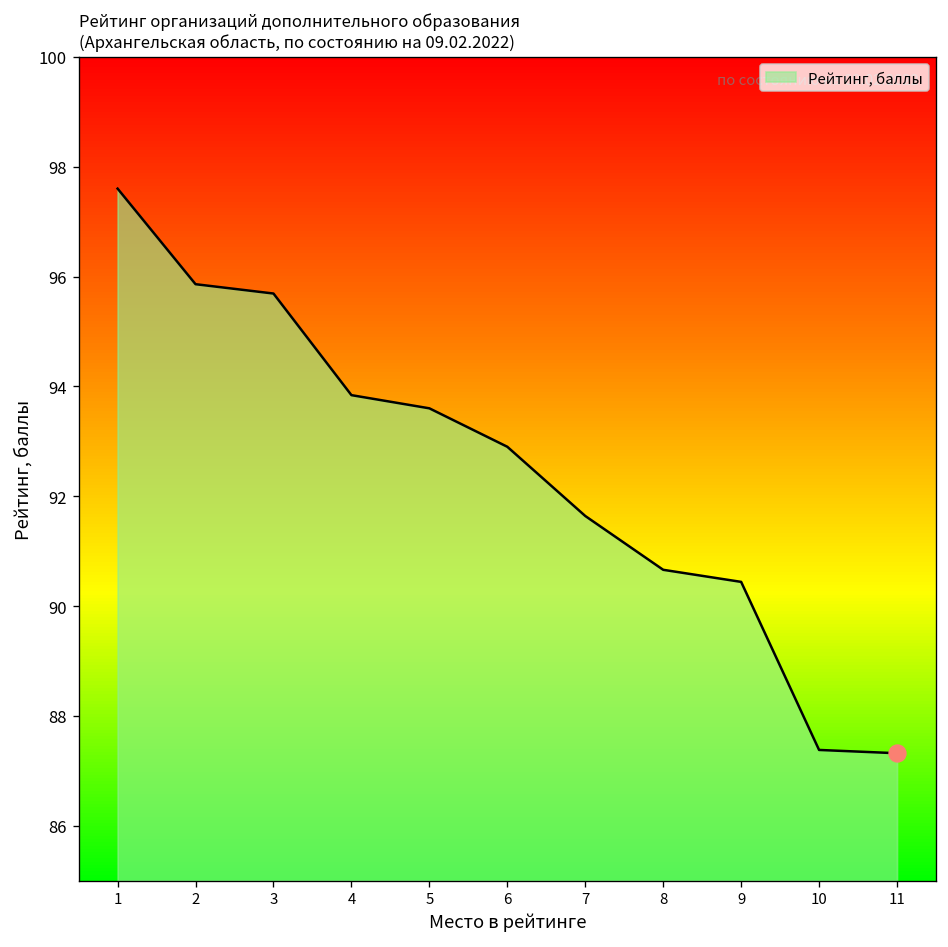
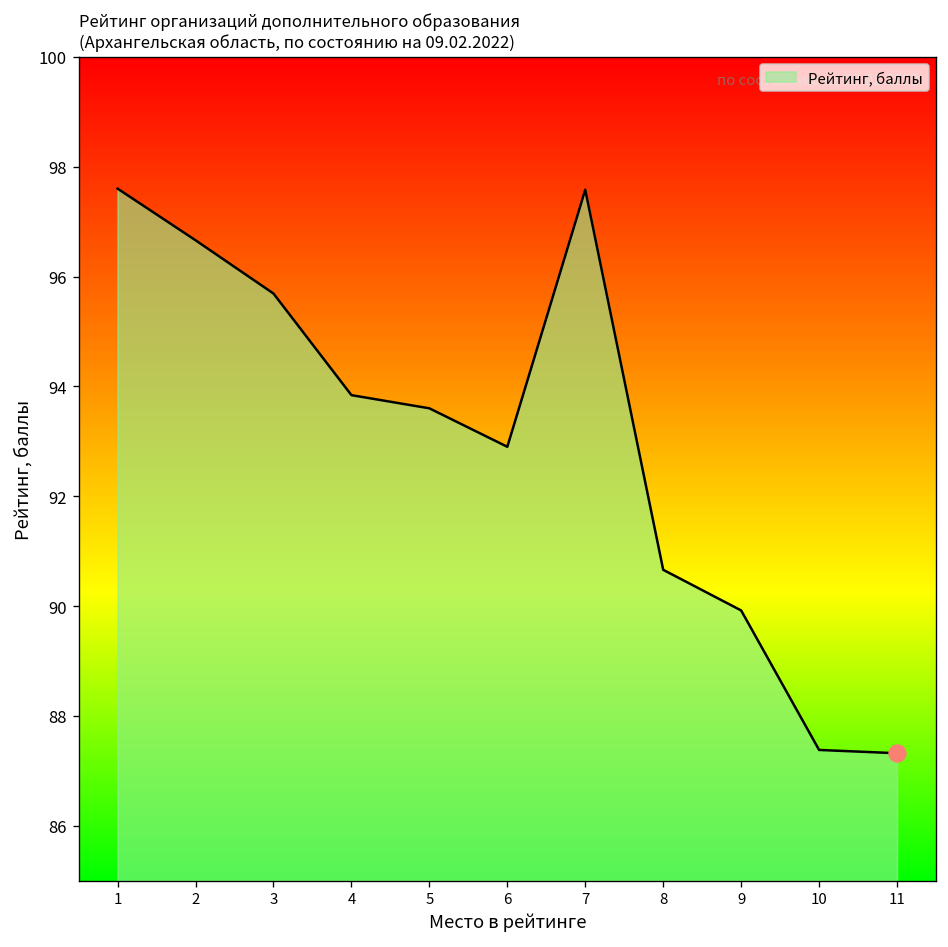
  {
    "Рейтинг, баллы": {
      "1": 97.6,
-     "2": 95.9,
+     "2": 96.7,
      "3": 95.7,
      "4": 93.8,
      "5": 93.6,
      "6": 92.9,
-     "7": 91.6,
+     "7": 97.6,
      "8": 90.7,
-     "9": 90.4,
+     "9": 89.9,
      "10": 87.4
    }
  }
